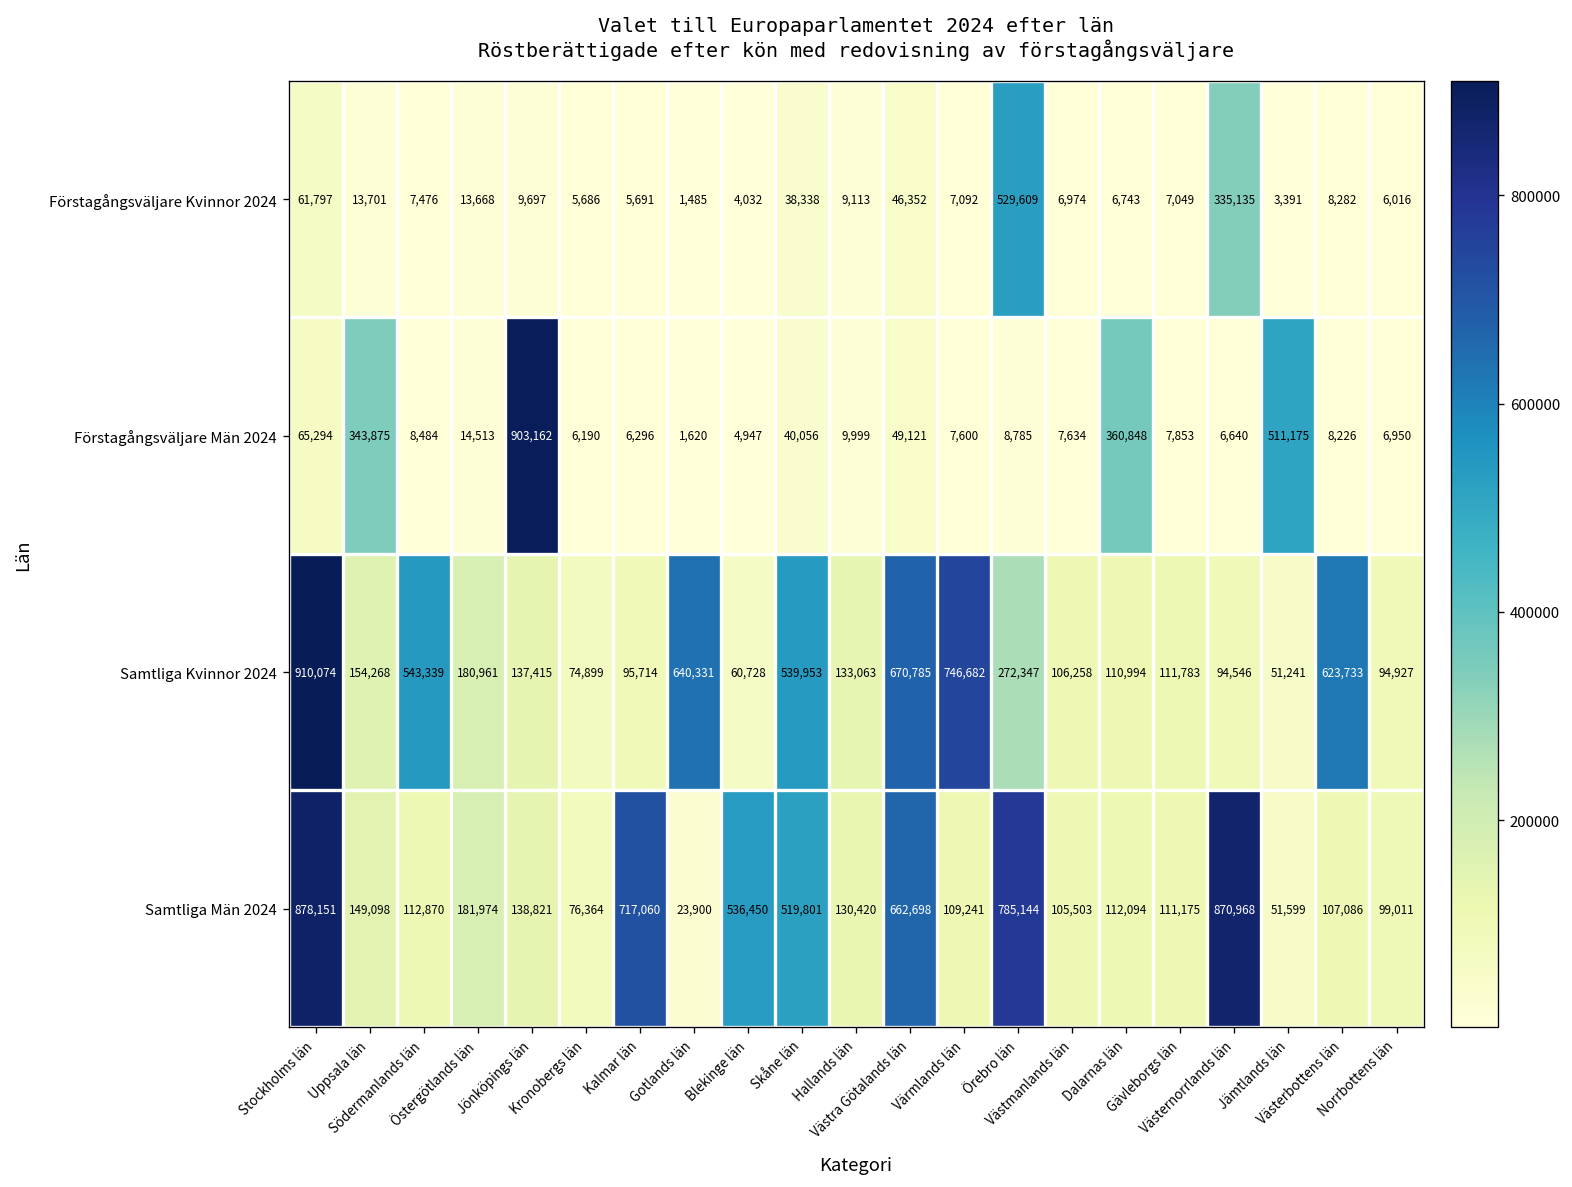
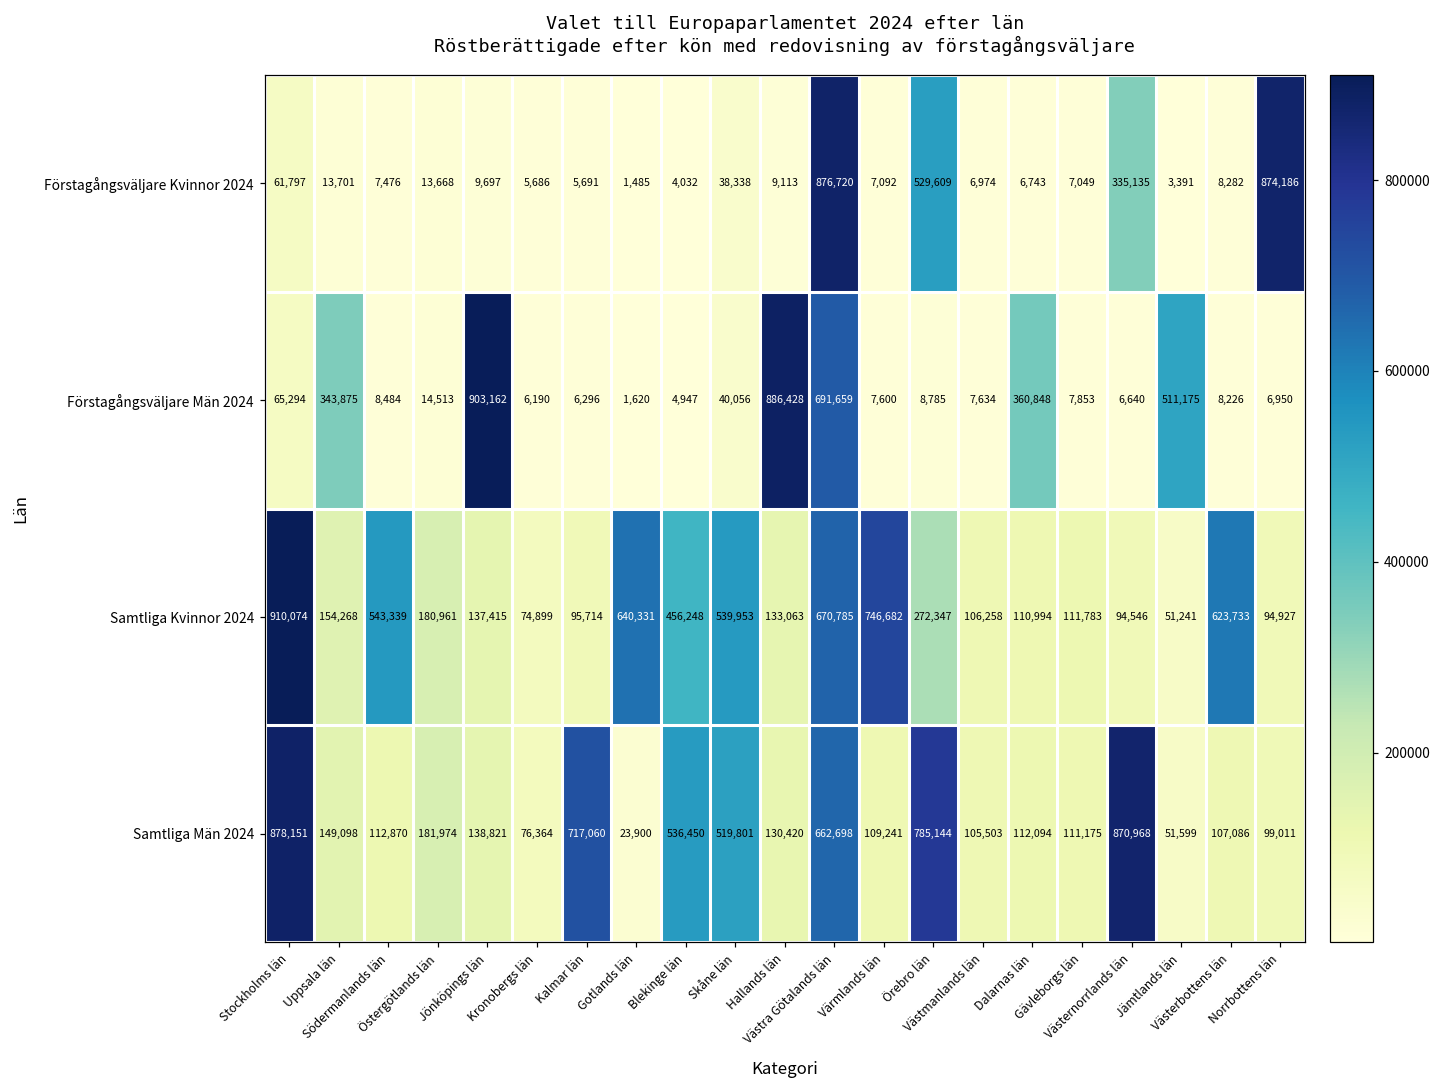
  {
    "Förstagångsväljare Kvinnor 2024": {
      "Stockholms län": "61,797",
      "Uppsala län": "13,701",
      "Södermanlands län": "7,476",
      "Östergötlands län": "13,668",
      "Jönköpings län": "9,697",
      "Kronobergs län": "5,686",
      "Kalmar län": "5,691",
      "Gotlands län": "1,485",
      "Blekinge län": "4,032",
      "Skåne län": "38,338",
      "Hallands län": "9,113",
-     "Västra Götalands län": "46,352",
+     "Västra Götalands län": "876,720",
      "Värmlands län": "7,092",
      "Örebro län": "529,609",
      "Västmanlands län": "6,974",
      "Dalarnas län": "6,743",
      "Gävleborgs län": "7,049",
      "Västernorrlands län": "335,135",
      "Jämtlands län": "3,391",
      "Västerbottens län": "8,282",
-     "Norrbottens län": "6,016"
+     "Norrbottens län": "874,186"
    },
    "Förstagångsväljare Män 2024": {
      "Stockholms län": "65,294",
      "Uppsala län": "343,875",
      "Södermanlands län": "8,484",
      "Östergötlands län": "14,513",
      "Jönköpings län": "903,162",
      "Kronobergs län": "6,190",
      "Kalmar län": "6,296",
      "Gotlands län": "1,620",
      "Blekinge län": "4,947",
      "Skåne län": "40,056",
-     "Hallands län": "9,999",
-     "Västra Götalands län": "49,121",
+     "Hallands län": "886,428",
+     "Västra Götalands län": "691,659",
      "Värmlands län": "7,600",
      "Örebro län": "8,785",
      "Västmanlands län": "7,634",
      "Dalarnas län": "360,848",
      "Gävleborgs län": "7,853",
      "Västernorrlands län": "6,640",
      "Jämtlands län": "511,175",
      "Västerbottens län": "8,226",
      "Norrbottens län": "6,950"
    },
    "Samtliga Kvinnor 2024": {
      "Stockholms län": "910,074",
      "Uppsala län": "154,268",
      "Södermanlands län": "543,339",
      "Östergötlands län": "180,961",
      "Jönköpings län": "137,415",
      "Kronobergs län": "74,899",
      "Kalmar län": "95,714",
      "Gotlands län": "640,331",
-     "Blekinge län": "60,728",
+     "Blekinge län": "456,248",
      "Skåne län": "539,953",
      "Hallands län": "133,063",
      "Västra Götalands län": "670,785",
      "Värmlands län": "746,682",
      "Örebro län": "272,347",
      "Västmanlands län": "106,258",
      "Dalarnas län": "110,994",
      "Gävleborgs län": "111,783",
      "Västernorrlands län": "94,546",
      "Jämtlands län": "51,241",
      "Västerbottens län": "623,733",
      "Norrbottens län": "94,927"
    },
    "Samtliga Män 2024": {
      "Stockholms län": "878,151",
      "Uppsala län": "149,098",
      "Södermanlands län": "112,870",
      "Östergötlands län": "181,974",
      "Jönköpings län": "138,821",
      "Kronobergs län": "76,364",
      "Kalmar län": "717,060",
      "Gotlands län": "23,900",
      "Blekinge län": "536,450",
      "Skåne län": "519,801",
      "Hallands län": "130,420",
      "Västra Götalands län": "662,698",
      "Värmlands län": "109,241",
      "Örebro län": "785,144",
      "Västmanlands län": "105,503",
      "Dalarnas län": "112,094",
      "Gävleborgs län": "111,175",
      "Västernorrlands län": "870,968",
      "Jämtlands län": "51,599",
      "Västerbottens län": "107,086",
      "Norrbottens län": "99,011"
    }
  }
